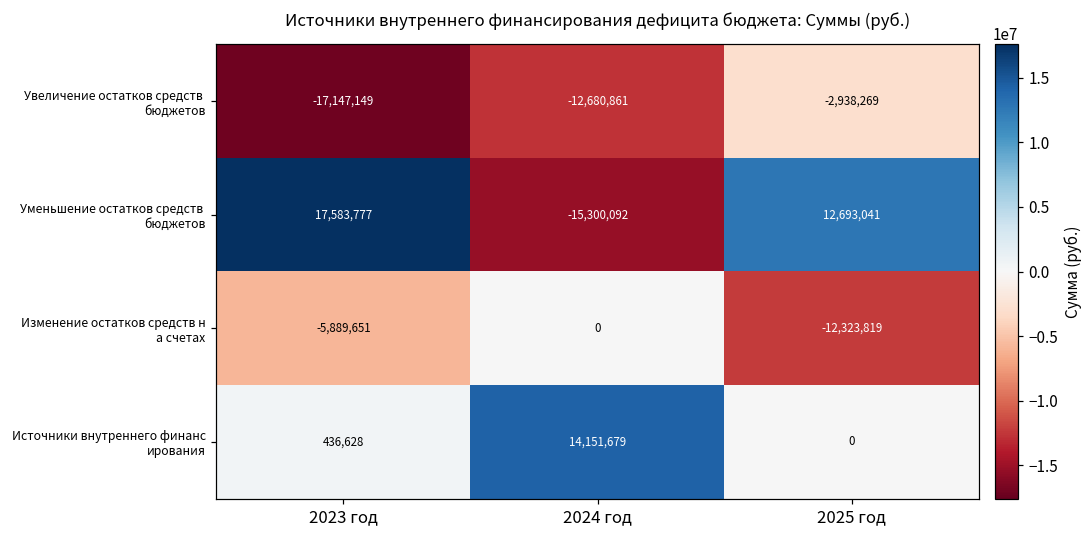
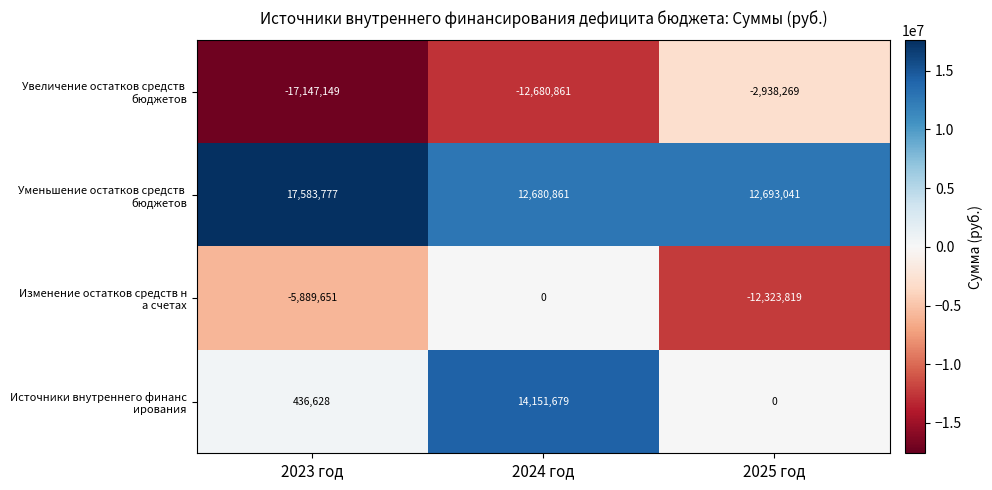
  {
    "Увеличение остатков средств бюджетов": {
      "2023 год": "-17,147,149",
      "2024 год": "-12,680,861",
      "2025 год": "-2,938,269"
    },
    "Уменьшение остатков средств бюджетов": {
      "2023 год": "17,583,777",
-     "2024 год": "-15,300,092",
+     "2024 год": "12,680,861",
      "2025 год": "12,693,041"
    },
    "Изменение остатков средств н а счетах": {
      "2023 год": "-5,889,651",
      "2024 год": "0",
      "2025 год": "-12,323,819"
    },
    "Источники внутреннего финанс ирования": {
      "2023 год": "436,628",
      "2024 год": "14,151,679",
      "2025 год": "0"
    }
  }
